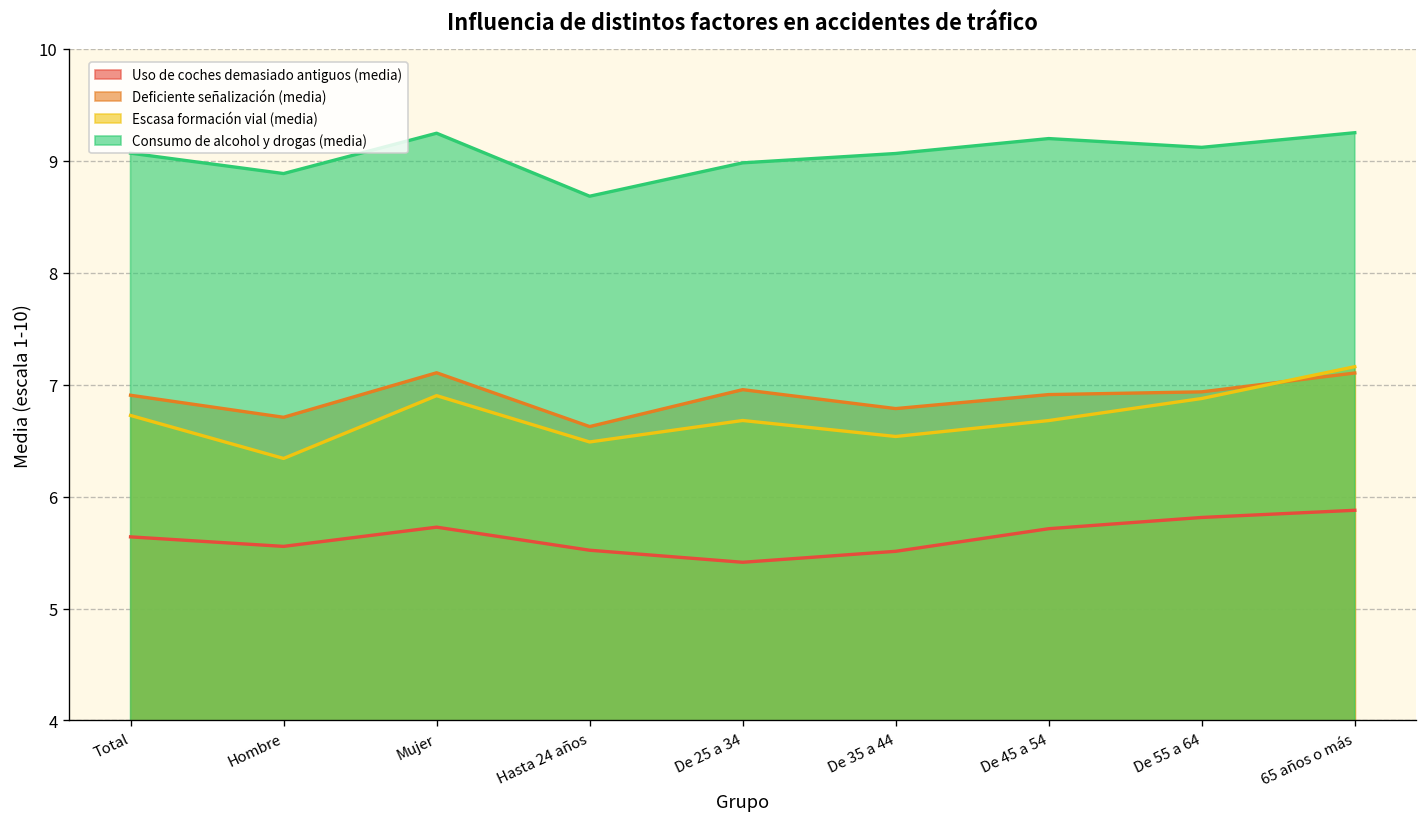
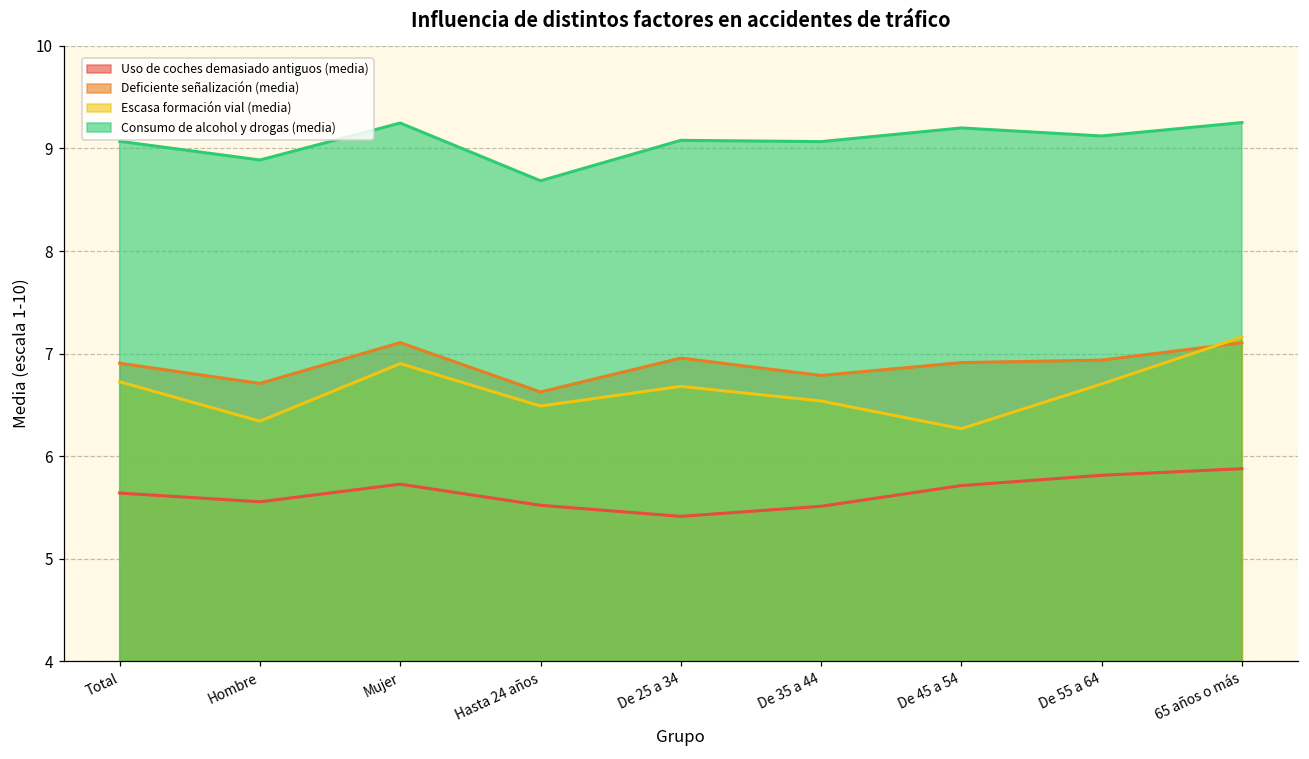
  {
    "Escasa formación vial (media)": {
      "Total": 6.7,
      "Hombre": 6.3,
      "Mujer": 6.9,
      "Hasta 24 años": 6.5,
      "De 25 a 34": 6.7,
      "De 35 a 44": 6.5,
-     "De 45 a 54": 6.7,
-     "De 55 a 64": 6.9,
+     "De 45 a 54": 6.3,
+     "De 55 a 64": 6.7,
      "65 años o más": 7.2
    },
    "Consumo de alcohol y drogas (media)": {
      "Total": 9.1,
      "Hombre": 8.9,
      "Mujer": 9.2,
      "Hasta 24 años": 8.7,
-     "De 25 a 34": 9.0,
+     "De 25 a 34": 9.1,
      "De 35 a 44": 9.1,
      "De 45 a 54": 9.2,
      "De 55 a 64": 9.1,
      "65 años o más": 9.3
    }
  }
